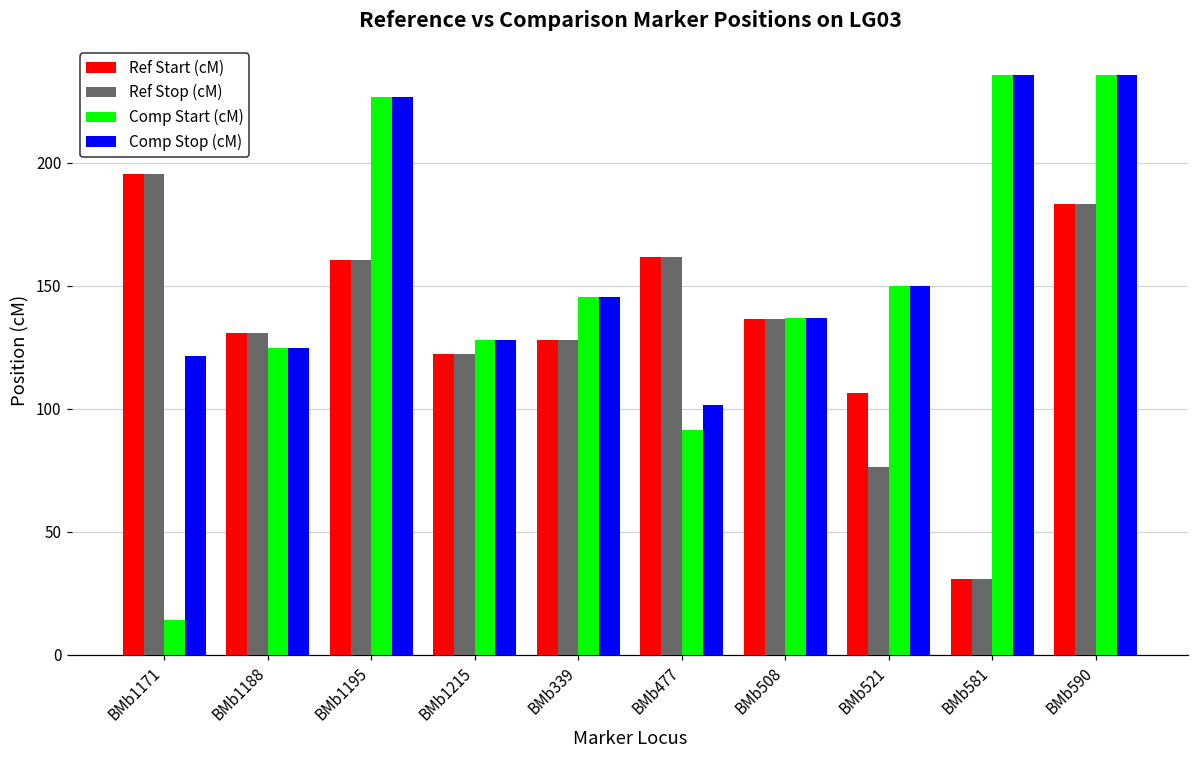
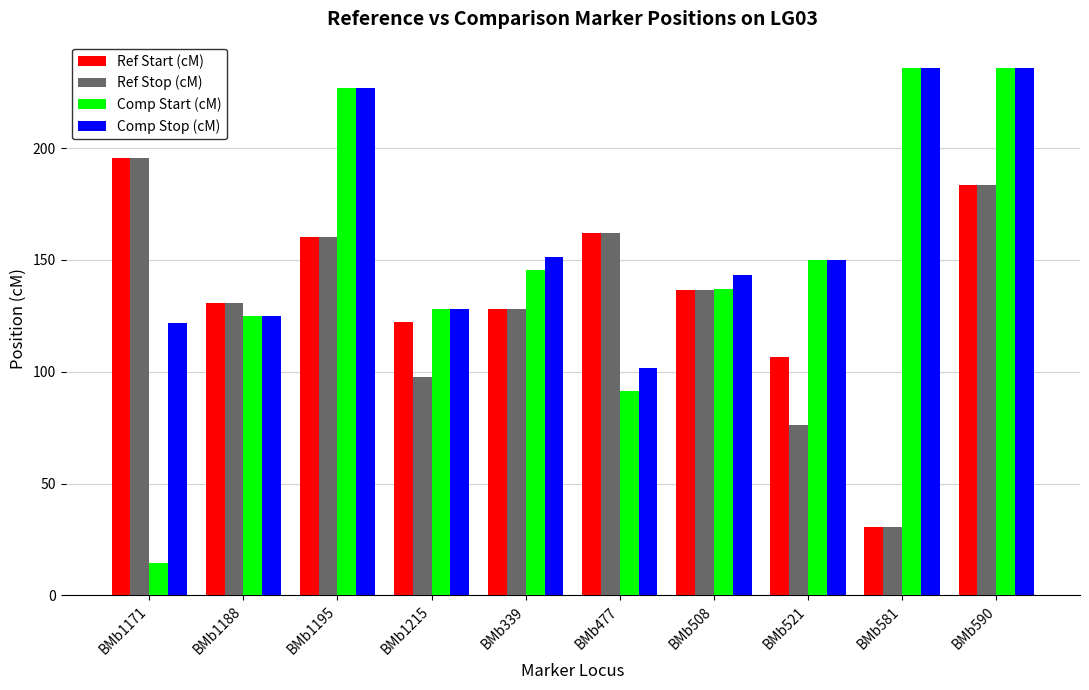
  {
    "Ref Start (cM)": {
      "BMb1171": 195,
      "BMb1188": 131,
      "BMb1195": 160,
      "BMb1215": 122,
      "BMb339": 128,
      "BMb477": 162,
      "BMb508": 137,
      "BMb521": 106,
      "BMb581": 31,
      "BMb590": 183
    },
    "Ref Stop (cM)": {
      "BMb1171": 195,
      "BMb1188": 131,
      "BMb1195": 160,
-     "BMb1215": 122,
+     "BMb1215": 98,
      "BMb339": 128,
      "BMb477": 162,
      "BMb508": 137,
      "BMb521": 76,
      "BMb581": 31,
      "BMb590": 183
    },
    "Comp Start (cM)": {
      "BMb1171": 14,
      "BMb1188": 125,
      "BMb1195": 227,
      "BMb1215": 128,
      "BMb339": 145,
      "BMb477": 92,
      "BMb508": 137,
      "BMb521": 150,
      "BMb581": 236,
      "BMb590": 236
    },
    "Comp Stop (cM)": {
      "BMb1171": 122,
      "BMb1188": 125,
      "BMb1195": 227,
      "BMb1215": 128,
-     "BMb339": 145,
+     "BMb339": 151,
      "BMb477": 102,
-     "BMb508": 137,
+     "BMb508": 143,
      "BMb521": 150,
      "BMb581": 236,
      "BMb590": 236
    }
  }
